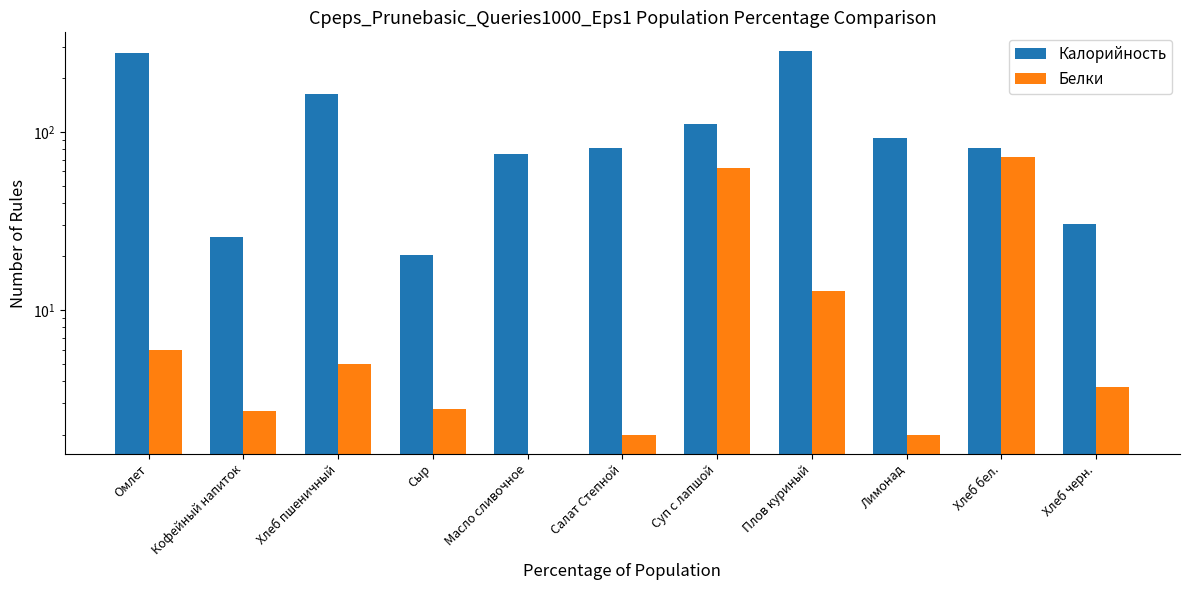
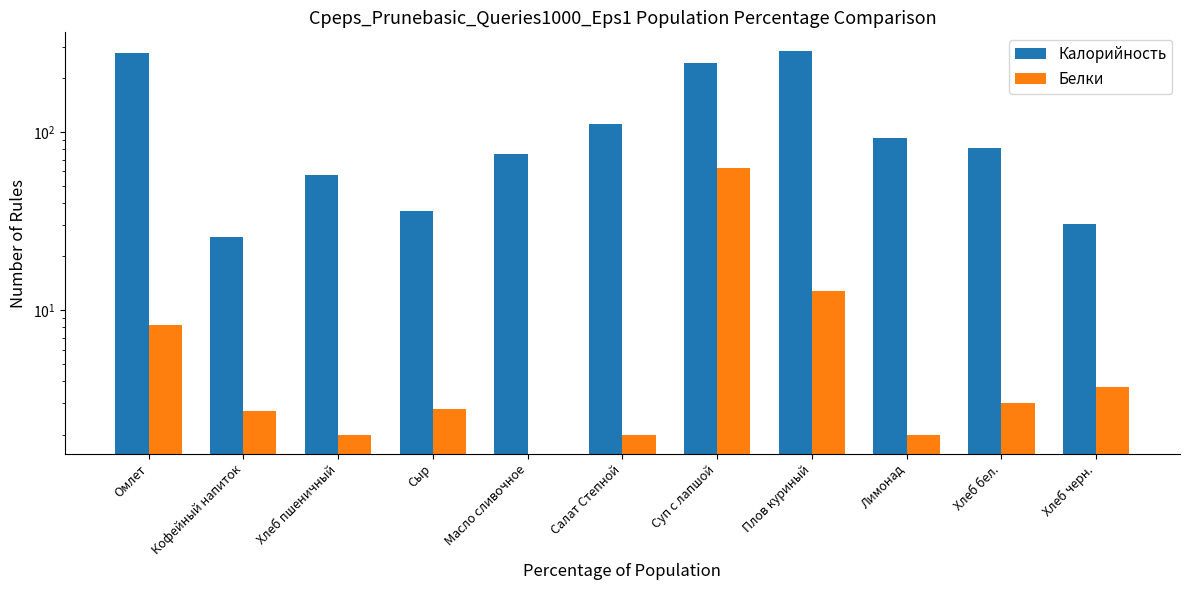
  {
    "Калорийность": {
      "Омлет": 280,
      "Кофейный напиток": 26,
-     "Хлеб пшеничный": 160,
-     "Сыр": 20,
+     "Хлеб пшеничный": 57,
+     "Сыр": 36,
      "Масло сливочное": 75,
-     "Салат Степной": 80,
-     "Суп с лапшой": 110,
+     "Салат Степной": 110,
+     "Суп с лапшой": 240,
      "Плов куриный": 280,
      "Лимонад": 90,
      "Хлеб бел.": 80,
      "Хлеб черн.": 30
    },
    "Белки": {
-     "Омлет": 6.0,
+     "Омлет": 8,
      "Кофейный напиток": 2.7,
-     "Хлеб пшеничный": 5,
+     "Хлеб пшеничный": 2,
      "Сыр": 2.8,
      "Салат Степной": 2.0,
      "Суп с лапшой": 63,
      "Плов куриный": 13,
      "Лимонад": 2.0,
-     "Хлеб бел.": 72,
+     "Хлеб бел.": 3.0,
      "Хлеб черн.": 3.7
    }
  }
